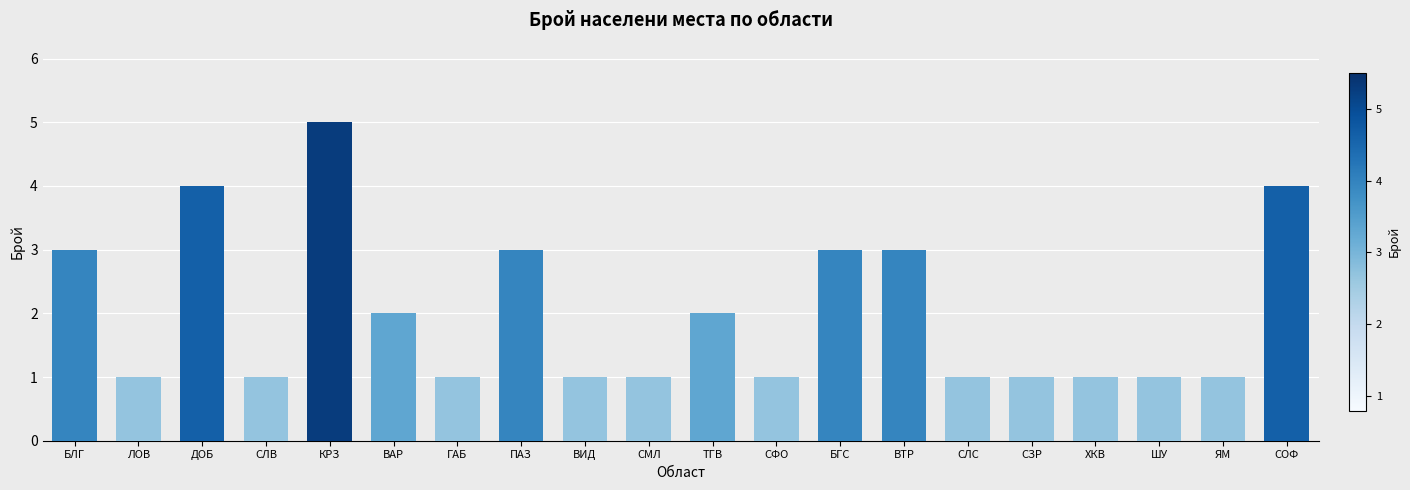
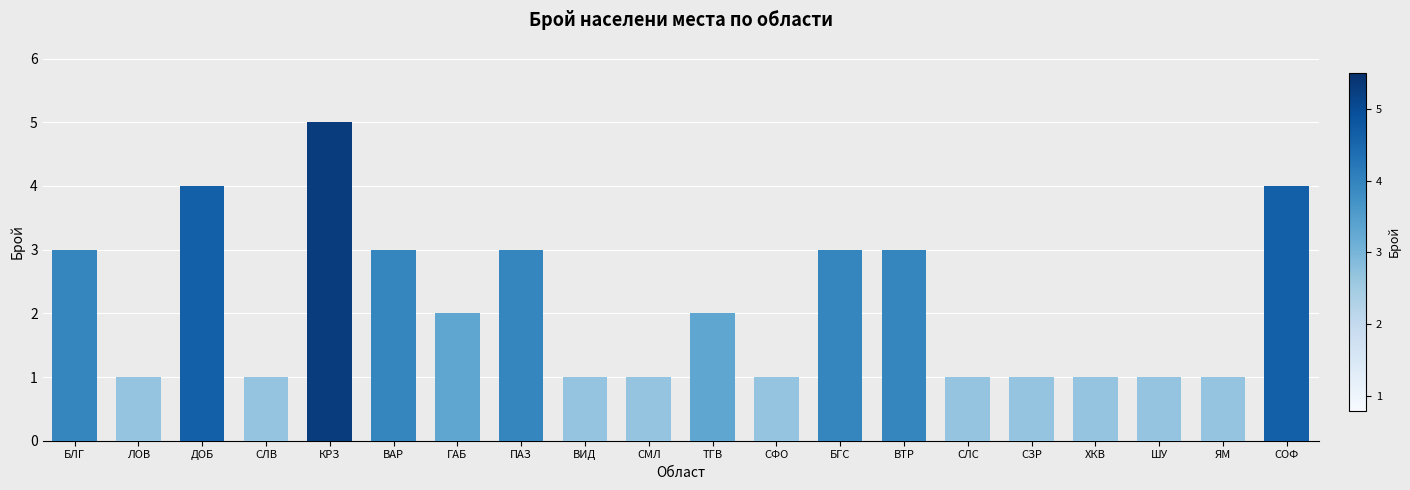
  {
    "БЛГ": 3,
    "ЛОВ": 1,
    "ДОБ": 4,
    "СЛВ": 1,
    "КРЗ": 5,
-   "ВАР": 2,
-   "ГАБ": 1,
+   "ВАР": 3,
+   "ГАБ": 2,
    "ПАЗ": 3,
    "ВИД": 1,
    "СМЛ": 1,
    "ТГВ": 2,
    "СФО": 1,
    "БГС": 3,
    "ВТР": 3,
    "СЛС": 1,
    "СЗР": 1,
    "ХКВ": 1,
    "ШУ": 1,
    "ЯМ": 1,
    "СОФ": 4
  }
